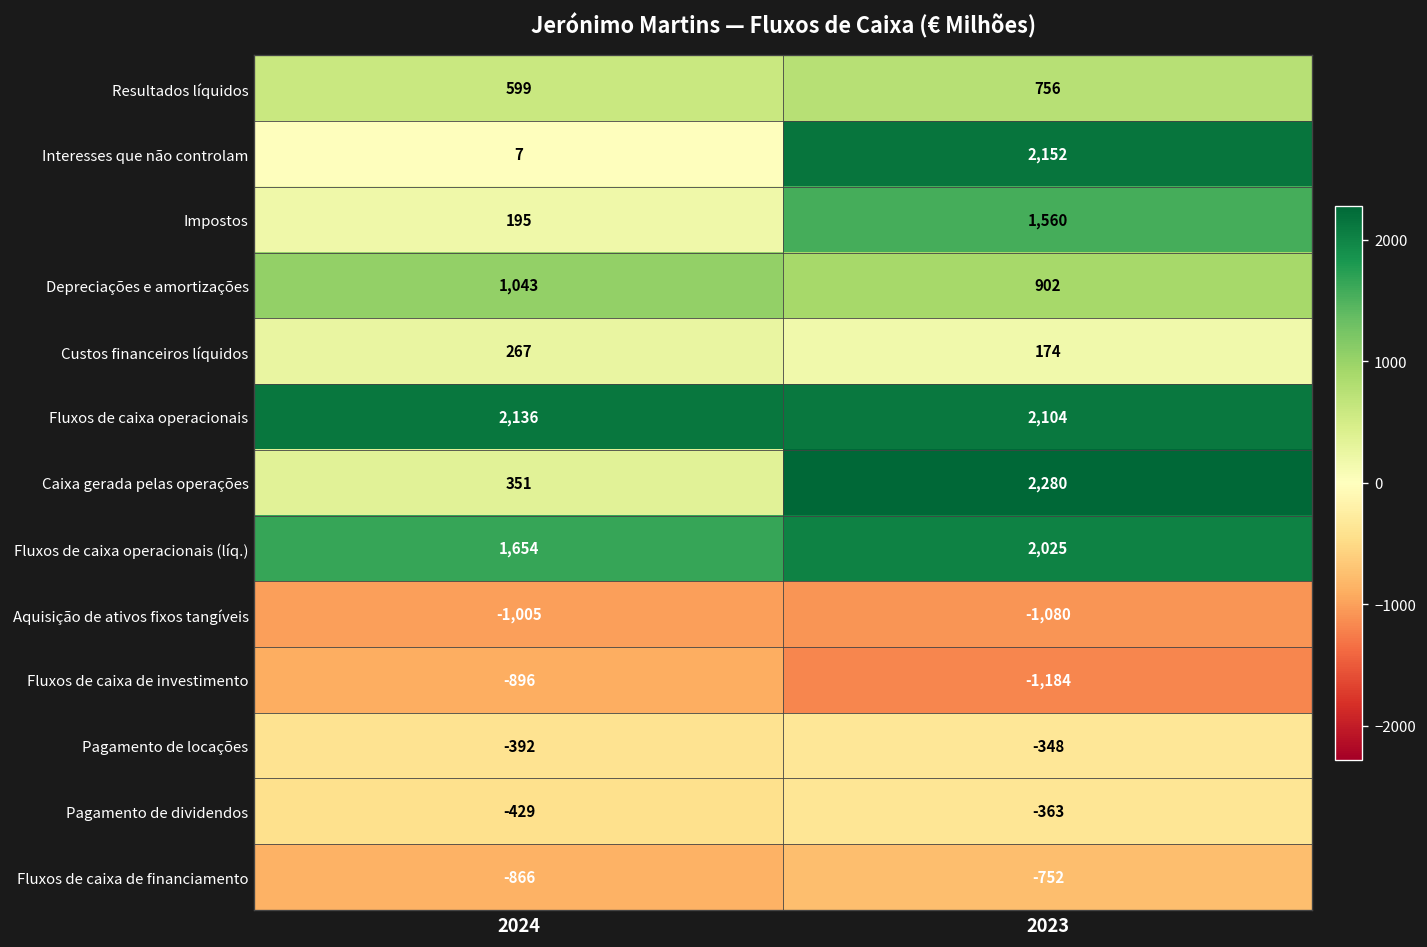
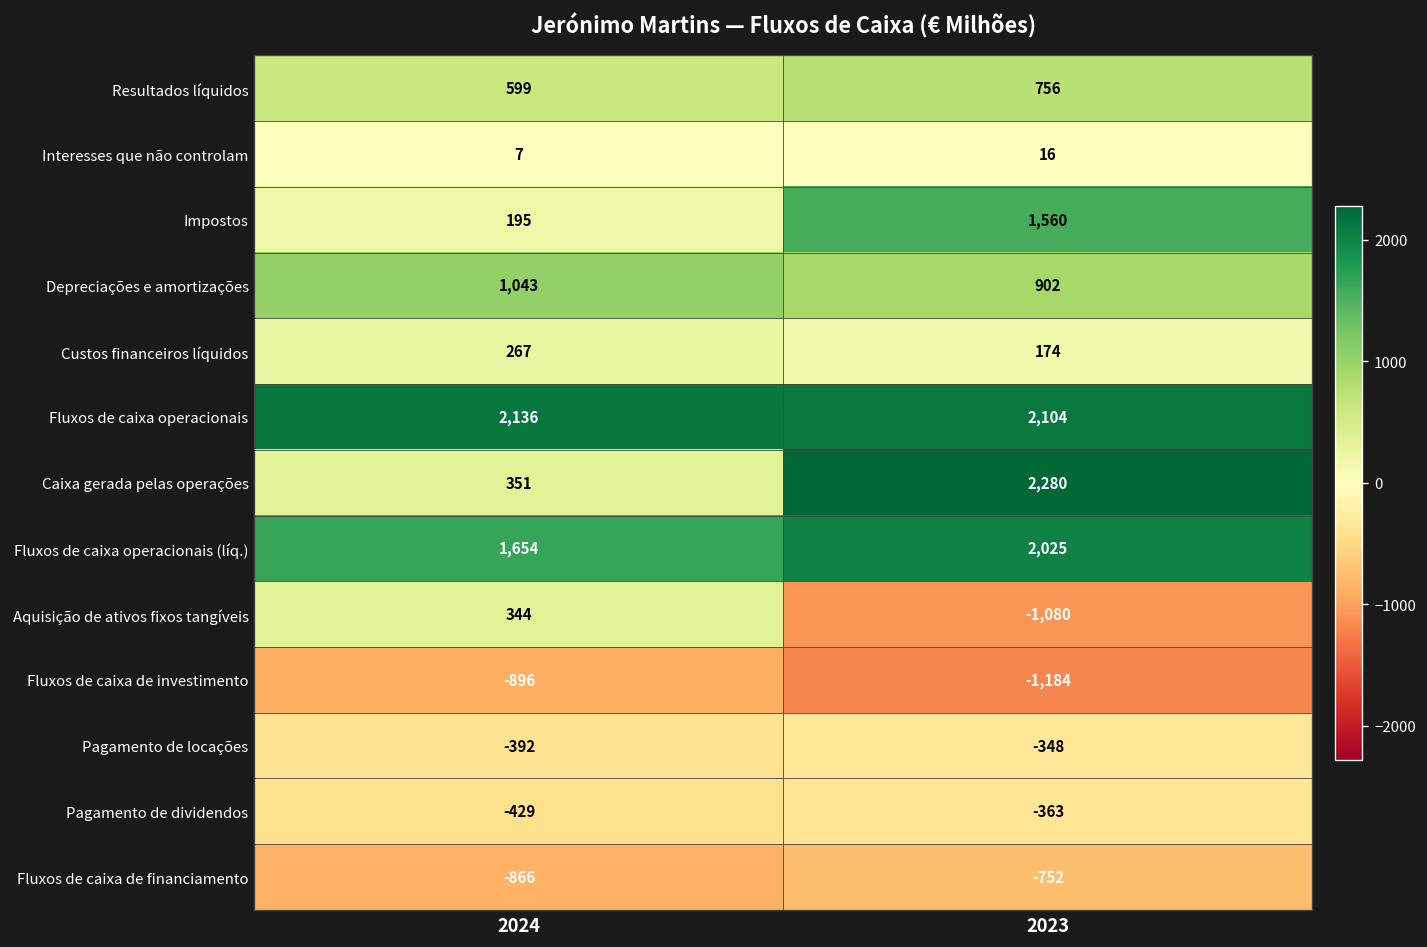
  {
    "Resultados líquidos": {
      "2024": "599",
      "2023": "756"
    },
    "Interesses que não controlam": {
      "2024": "7",
-     "2023": "2,152"
+     "2023": "16"
    },
    "Impostos": {
      "2024": "195",
      "2023": "1,560"
    },
    "Depreciações e amortizações": {
      "2024": "1,043",
      "2023": "902"
    },
    "Custos financeiros líquidos": {
      "2024": "267",
      "2023": "174"
    },
    "Fluxos de caixa operacionais": {
      "2024": "2,136",
      "2023": "2,104"
    },
    "Caixa gerada pelas operações": {
      "2024": "351",
      "2023": "2,280"
    },
    "Fluxos de caixa operacionais (líq.)": {
      "2024": "1,654",
      "2023": "2,025"
    },
    "Aquisição de ativos fixos tangíveis": {
-     "2024": "-1,005",
+     "2024": "344",
      "2023": "-1,080"
    },
    "Fluxos de caixa de investimento": {
      "2024": "-896",
      "2023": "-1,184"
    },
    "Pagamento de locações": {
      "2024": "-392",
      "2023": "-348"
    },
    "Pagamento de dividendos": {
      "2024": "-429",
      "2023": "-363"
    },
    "Fluxos de caixa de financiamento": {
      "2024": "-866",
      "2023": "-752"
    }
  }
